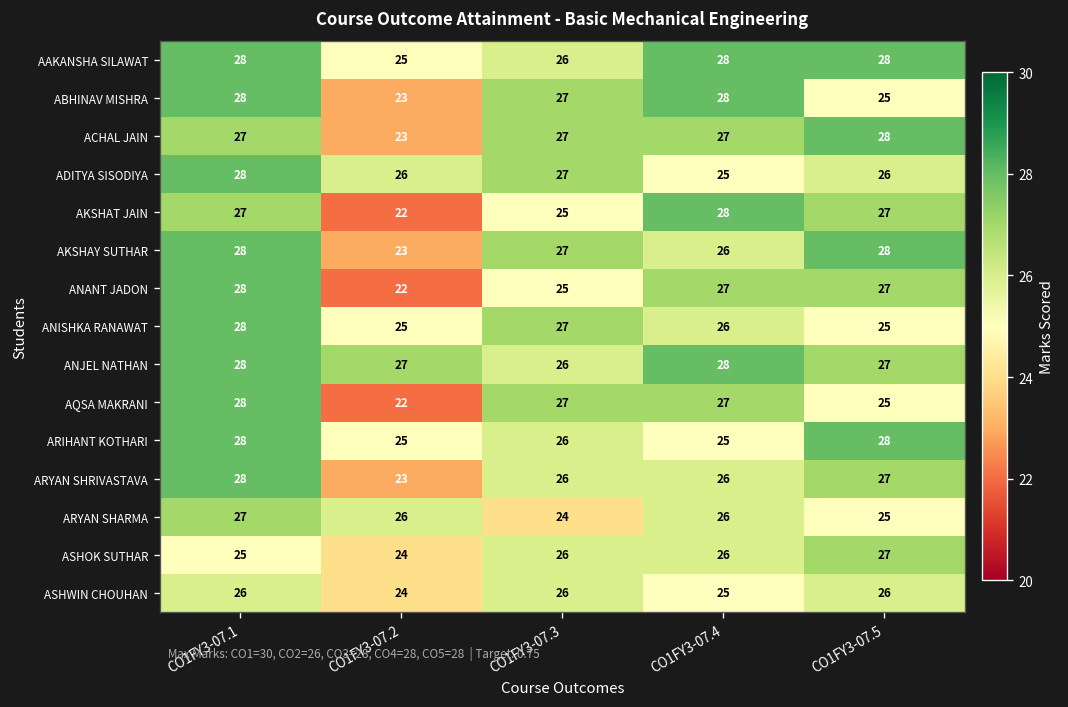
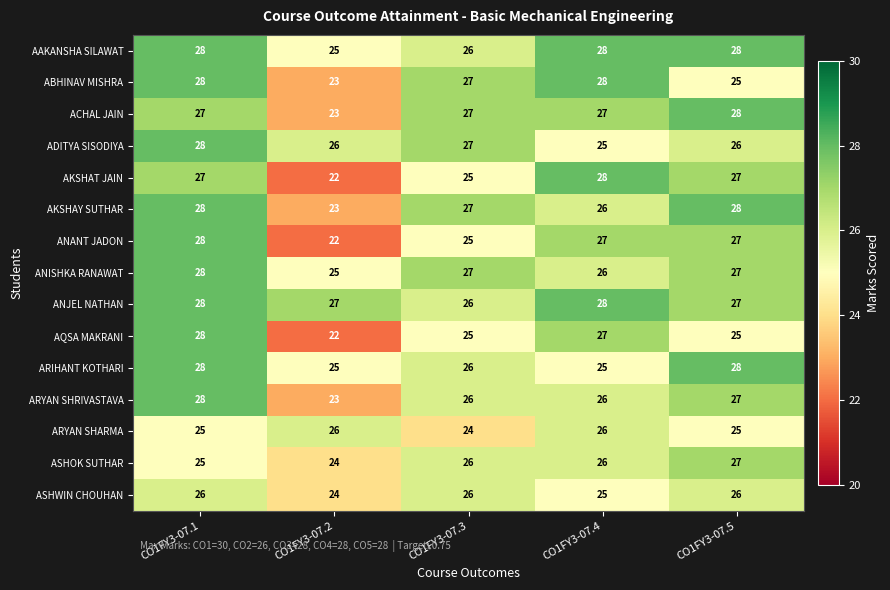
  {
    "AAKANSHA SILAWAT": {
      "CO1FY3-07.1": 28,
      "CO1FY3-07.2": 25,
      "CO1FY3-07.3": 26,
      "CO1FY3-07.4": 28,
      "CO1FY3-07.5": 28
    },
    "ABHINAV MISHRA": {
      "CO1FY3-07.1": 28,
      "CO1FY3-07.2": 23,
      "CO1FY3-07.3": 27,
      "CO1FY3-07.4": 28,
      "CO1FY3-07.5": 25
    },
    "ACHAL JAIN": {
      "CO1FY3-07.1": 27,
      "CO1FY3-07.2": 23,
      "CO1FY3-07.3": 27,
      "CO1FY3-07.4": 27,
      "CO1FY3-07.5": 28
    },
    "ADITYA SISODIYA": {
      "CO1FY3-07.1": 28,
      "CO1FY3-07.2": 26,
      "CO1FY3-07.3": 27,
      "CO1FY3-07.4": 25,
      "CO1FY3-07.5": 26
    },
    "AKSHAT JAIN": {
      "CO1FY3-07.1": 27,
      "CO1FY3-07.2": 22,
      "CO1FY3-07.3": 25,
      "CO1FY3-07.4": 28,
      "CO1FY3-07.5": 27
    },
    "AKSHAY SUTHAR": {
      "CO1FY3-07.1": 28,
      "CO1FY3-07.2": 23,
      "CO1FY3-07.3": 27,
      "CO1FY3-07.4": 26,
      "CO1FY3-07.5": 28
    },
    "ANANT JADON": {
      "CO1FY3-07.1": 28,
      "CO1FY3-07.2": 22,
      "CO1FY3-07.3": 25,
      "CO1FY3-07.4": 27,
      "CO1FY3-07.5": 27
    },
    "ANISHKA RANAWAT": {
      "CO1FY3-07.1": 28,
      "CO1FY3-07.2": 25,
      "CO1FY3-07.3": 27,
      "CO1FY3-07.4": 26,
-     "CO1FY3-07.5": 25
+     "CO1FY3-07.5": 27
    },
    "ANJEL NATHAN": {
      "CO1FY3-07.1": 28,
      "CO1FY3-07.2": 27,
      "CO1FY3-07.3": 26,
      "CO1FY3-07.4": 28,
      "CO1FY3-07.5": 27
    },
    "AQSA MAKRANI": {
      "CO1FY3-07.1": 28,
      "CO1FY3-07.2": 22,
-     "CO1FY3-07.3": 27,
+     "CO1FY3-07.3": 25,
      "CO1FY3-07.4": 27,
      "CO1FY3-07.5": 25
    },
    "ARIHANT KOTHARI": {
      "CO1FY3-07.1": 28,
      "CO1FY3-07.2": 25,
      "CO1FY3-07.3": 26,
      "CO1FY3-07.4": 25,
      "CO1FY3-07.5": 28
    },
    "ARYAN SHRIVASTAVA": {
      "CO1FY3-07.1": 28,
      "CO1FY3-07.2": 23,
      "CO1FY3-07.3": 26,
      "CO1FY3-07.4": 26,
      "CO1FY3-07.5": 27
    },
    "ARYAN SHARMA": {
-     "CO1FY3-07.1": 27,
+     "CO1FY3-07.1": 25,
      "CO1FY3-07.2": 26,
      "CO1FY3-07.3": 24,
      "CO1FY3-07.4": 26,
      "CO1FY3-07.5": 25
    },
    "ASHOK SUTHAR": {
      "CO1FY3-07.1": 25,
      "CO1FY3-07.2": 24,
      "CO1FY3-07.3": 26,
      "CO1FY3-07.4": 26,
      "CO1FY3-07.5": 27
    },
    "ASHWIN CHOUHAN": {
      "CO1FY3-07.1": 26,
      "CO1FY3-07.2": 24,
      "CO1FY3-07.3": 26,
      "CO1FY3-07.4": 25,
      "CO1FY3-07.5": 26
    }
  }
